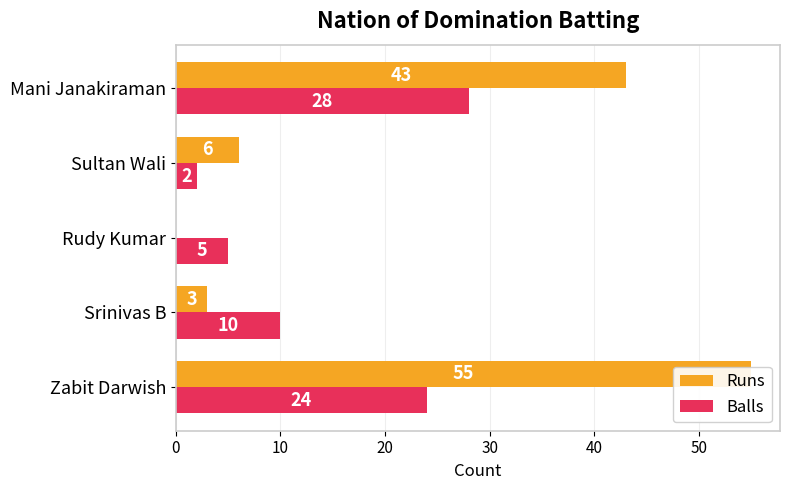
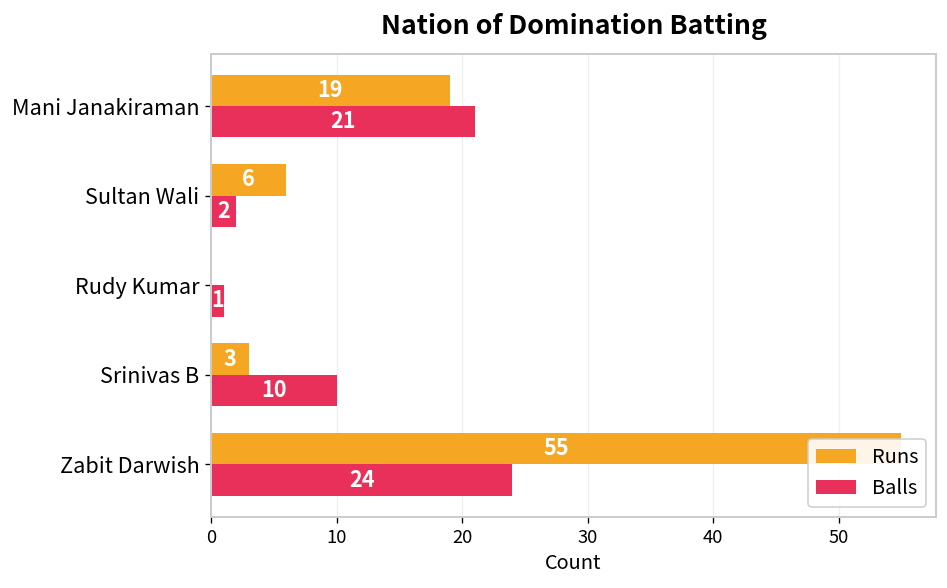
  {
    "Runs": {
-     "Mani Janakiraman": 43,
+     "Mani Janakiraman": 19,
      "Sultan Wali": 6,
      "Srinivas B": 3
    },
    "Balls": {
-     "Mani Janakiraman": 28,
+     "Mani Janakiraman": 21,
      "Sultan Wali": 2,
-     "Rudy Kumar": 5,
+     "Rudy Kumar": 1,
      "Srinivas B": 10,
      "Zabit Darwish": 24
    }
  }
